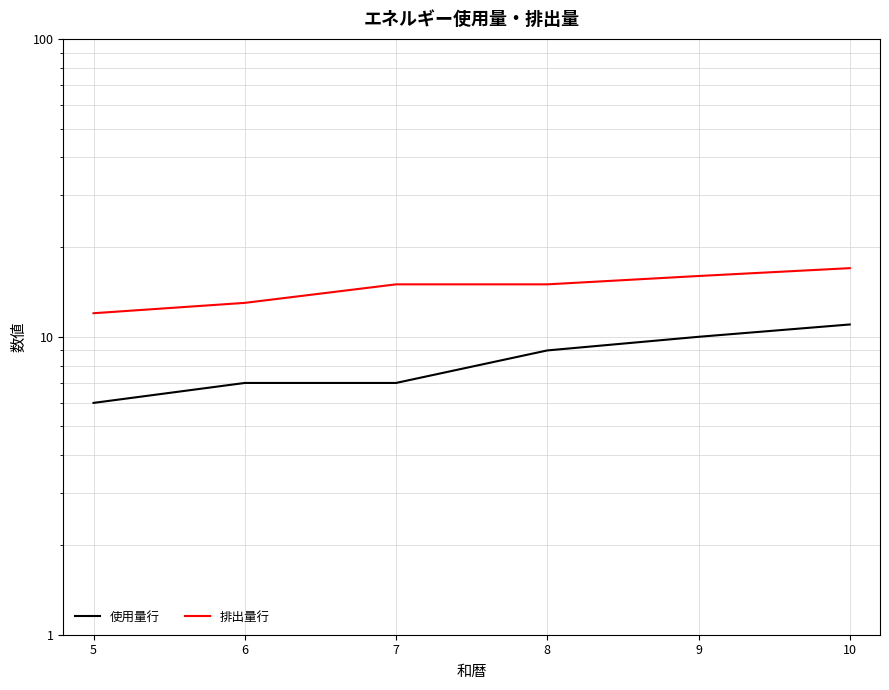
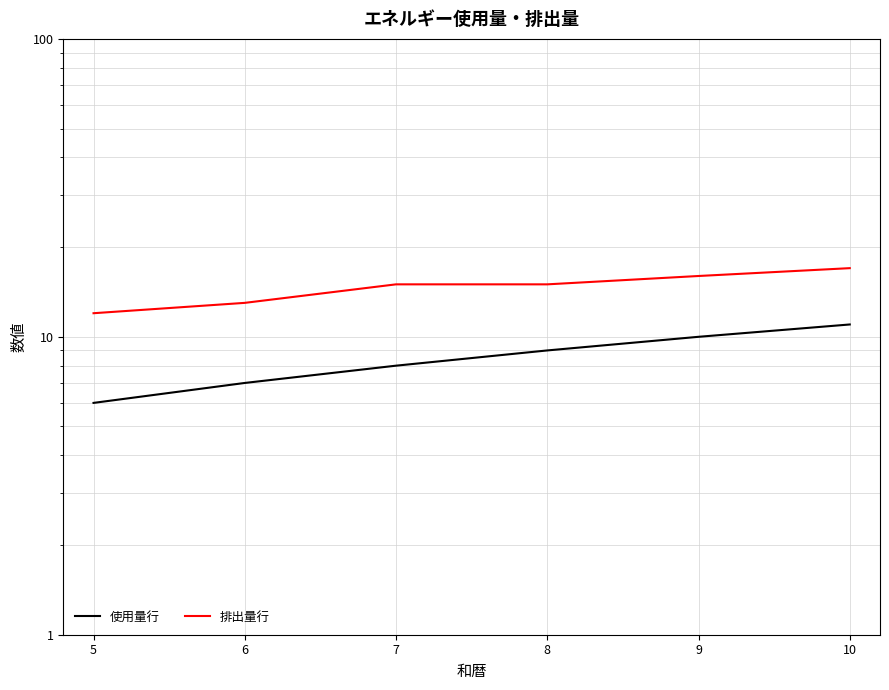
  {
    "使用量行": {
      "5": 6,
      "6": 7,
-     "7": 7,
+     "7": 8,
      "8": 9,
      "9": 10,
      "10": 11
    },
    "排出量行": {
      "5": 12,
      "6": 13,
      "7": 15,
      "8": 15,
      "9": 16,
      "10": 17
    }
  }
